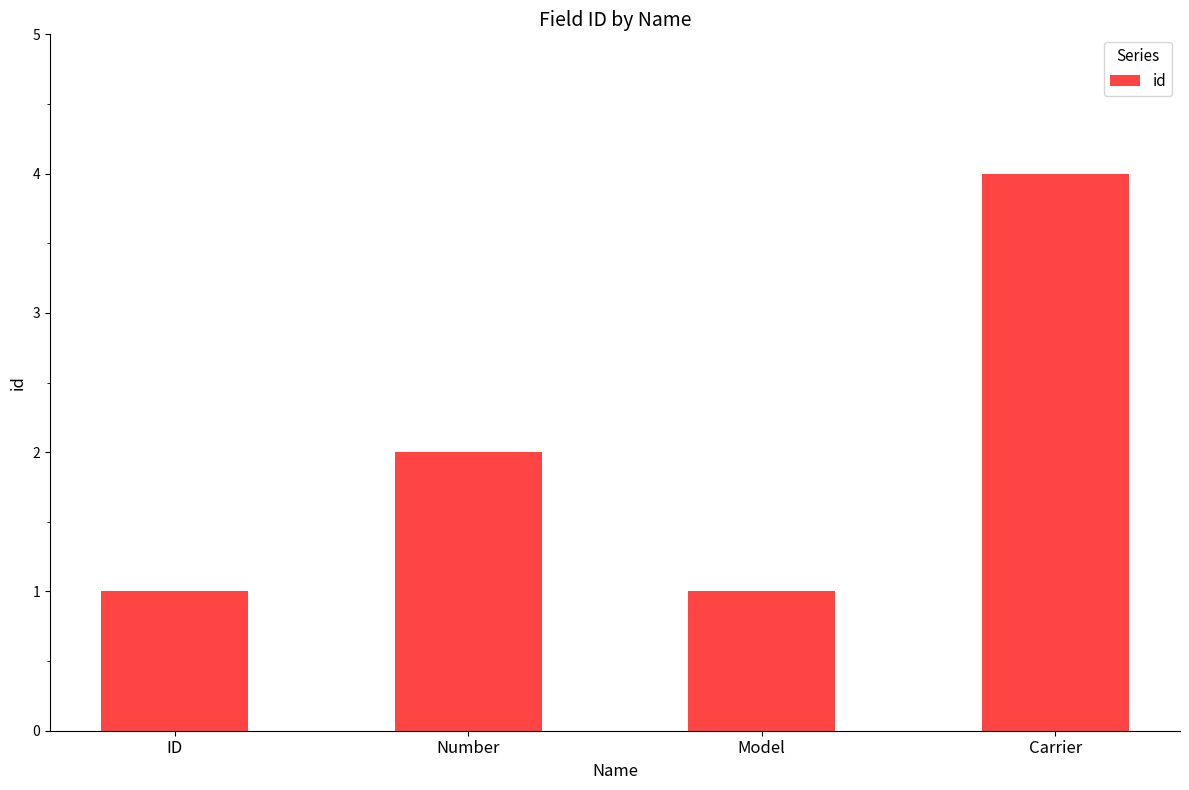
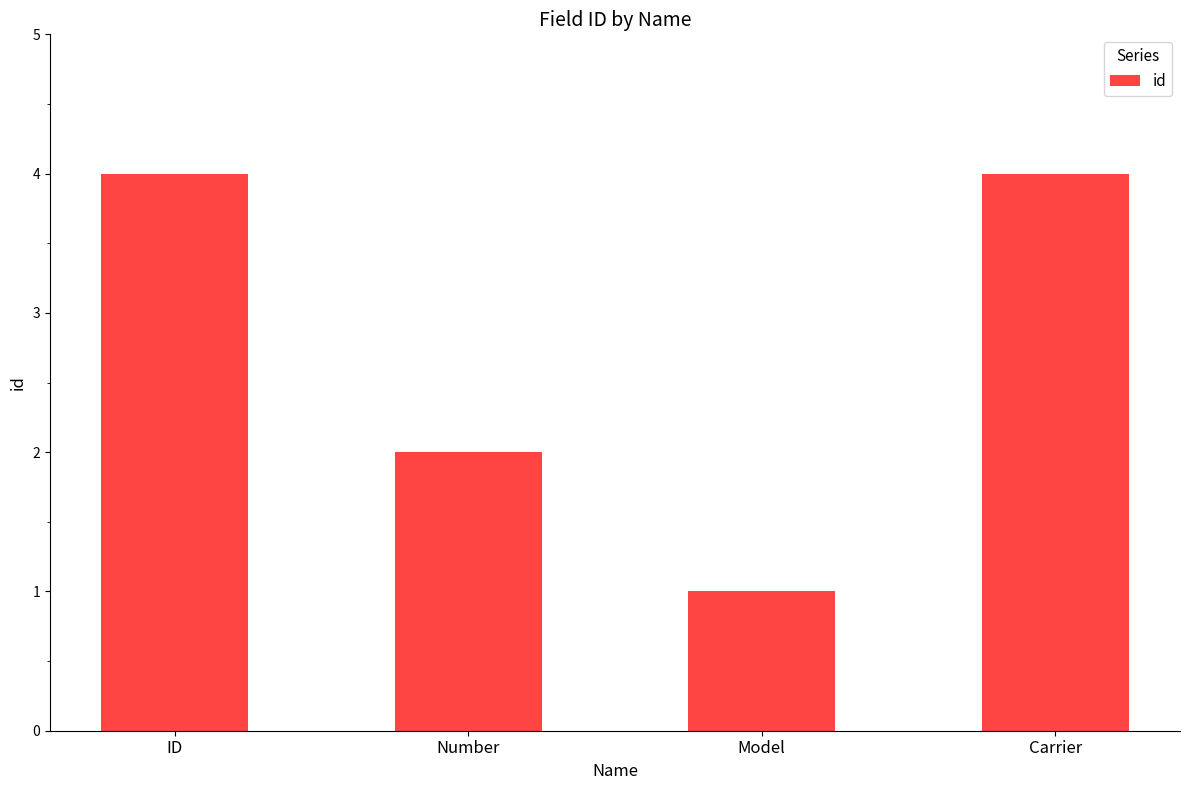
  {
-   "ID": 1,
+   "ID": 4,
    "Number": 2,
    "Model": 1,
    "Carrier": 4
  }
